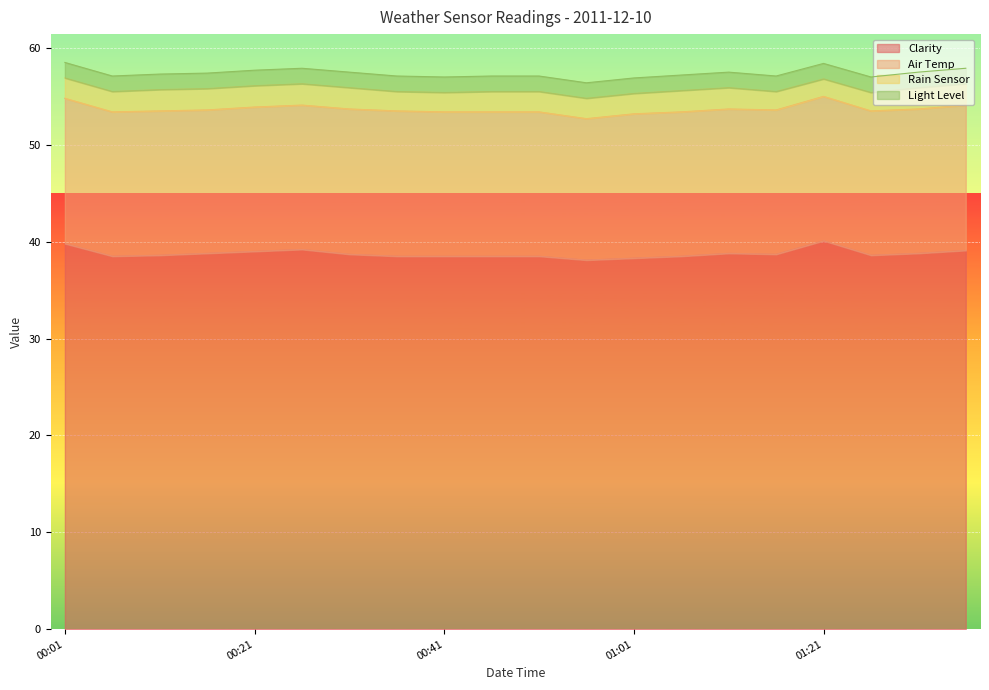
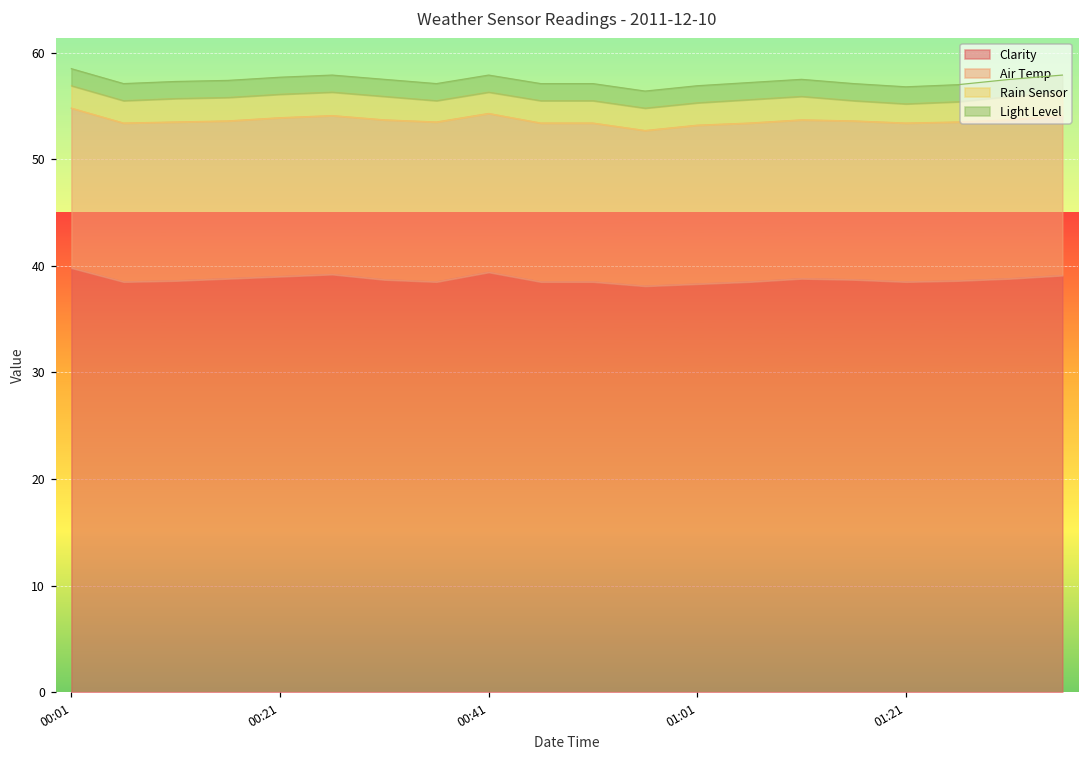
  {
    "Clarity": {
      "00:01": 40,
      "00:21": 39,
-     "00:41": 38.5,
+     "00:41": 39.4,
      "01:01": 38,
-     "01:21": 40
+     "01:21": 39
    },
    "Light Level": {
      "00:01": 2,
      "00:21": 2,
      "00:41": 2,
      "01:01": 2,
      "01:21": 2
    }
  }
